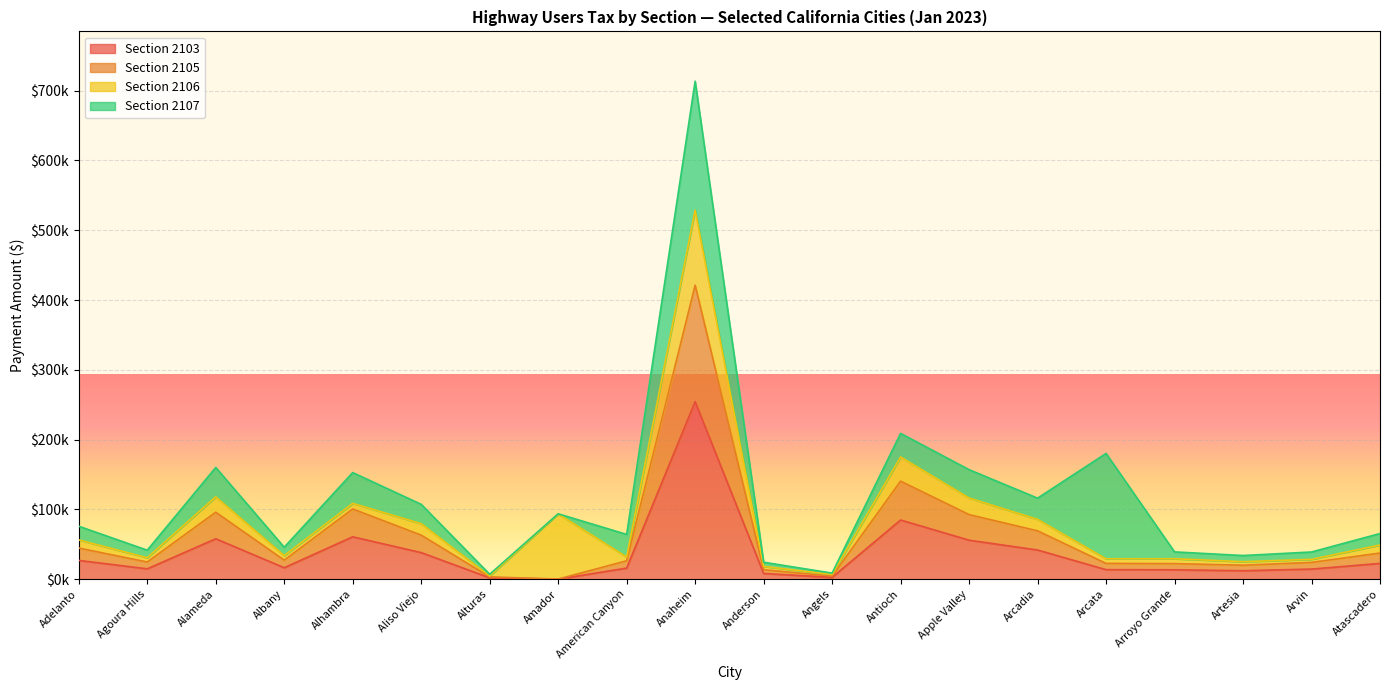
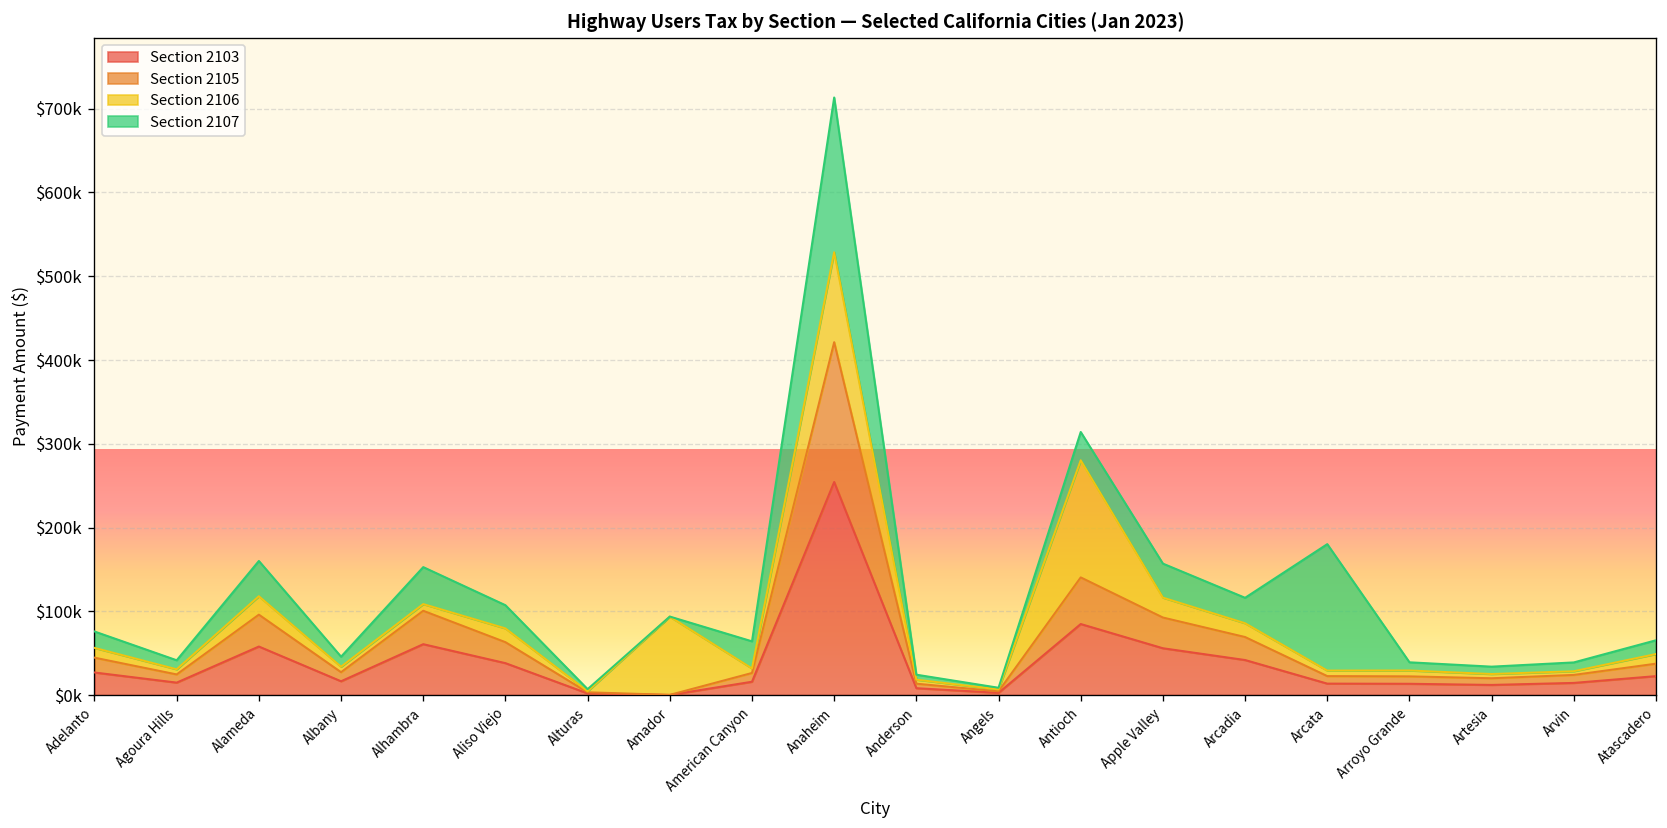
  {
    "Section 2106": {
      "Adelanto": "$10000",
      "Agoura Hills": "$10000",
      "Alameda": "$20000",
      "Albany": "$10000",
      "Alhambra": "$10000",
      "Aliso Viejo": "$20000",
      "American Canyon": "$10000",
      "Anaheim": "$110000",
      "Anderson": "$0",
-     "Antioch": "$30000",
+     "Antioch": "$140000",
      "Apple Valley": "$20000",
      "Arcadia": "$20000",
      "Arcata": "$10000",
      "Arroyo Grande": "$10000",
      "Artesia": "$10000",
      "Arvin": "$0",
      "Atascadero": "$10000"
    },
    "Section 2107": {
      "Adelanto": "$20000",
      "Agoura Hills": "$10000",
      "Alameda": "$40000",
      "Albany": "$10000",
      "Alhambra": "$40000",
      "Aliso Viejo": "$30000",
      "American Canyon": "$30000",
      "Anaheim": "$180000",
      "Anderson": "$10000",
      "Antioch": "$30000",
      "Apple Valley": "$40000",
      "Arcadia": "$30000",
      "Arcata": "$150000",
      "Arroyo Grande": "$10000",
      "Artesia": "$10000",
      "Arvin": "$10000",
      "Atascadero": "$20000"
    }
  }
